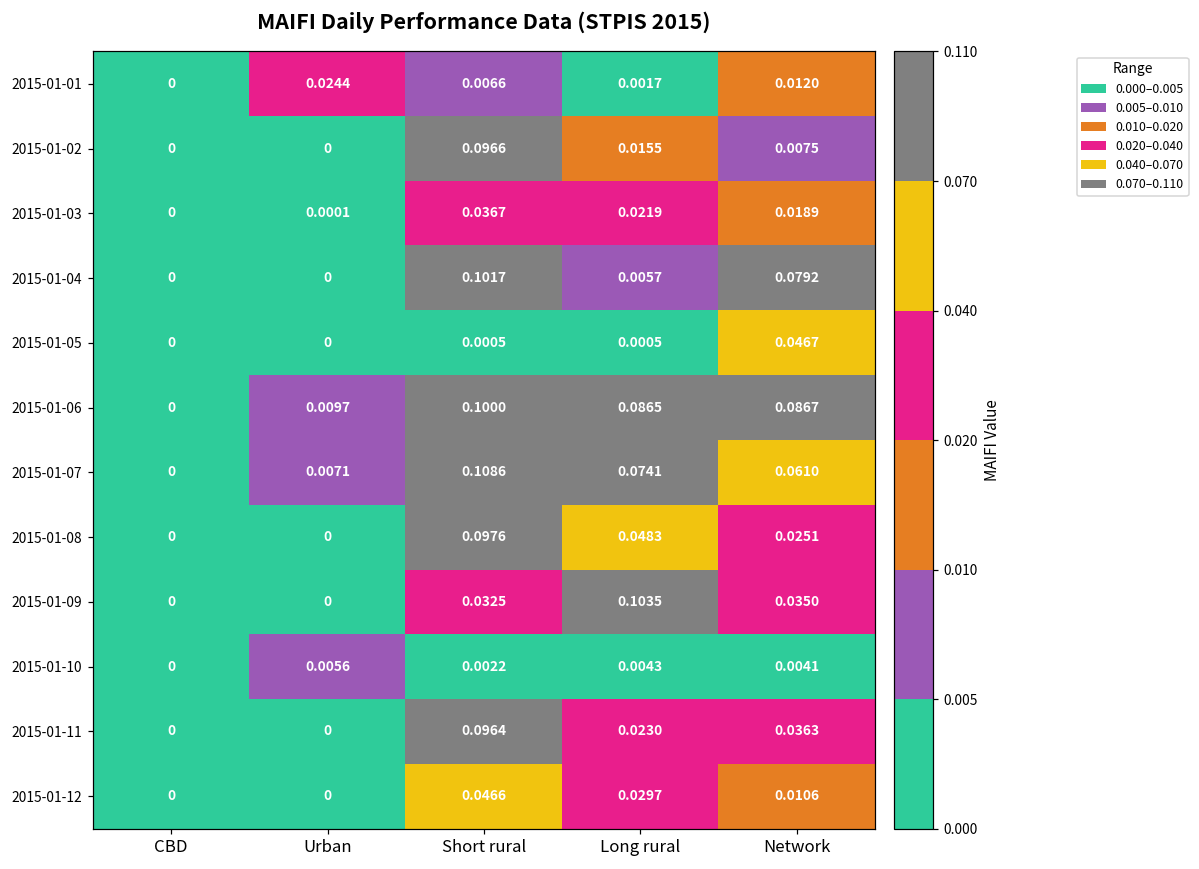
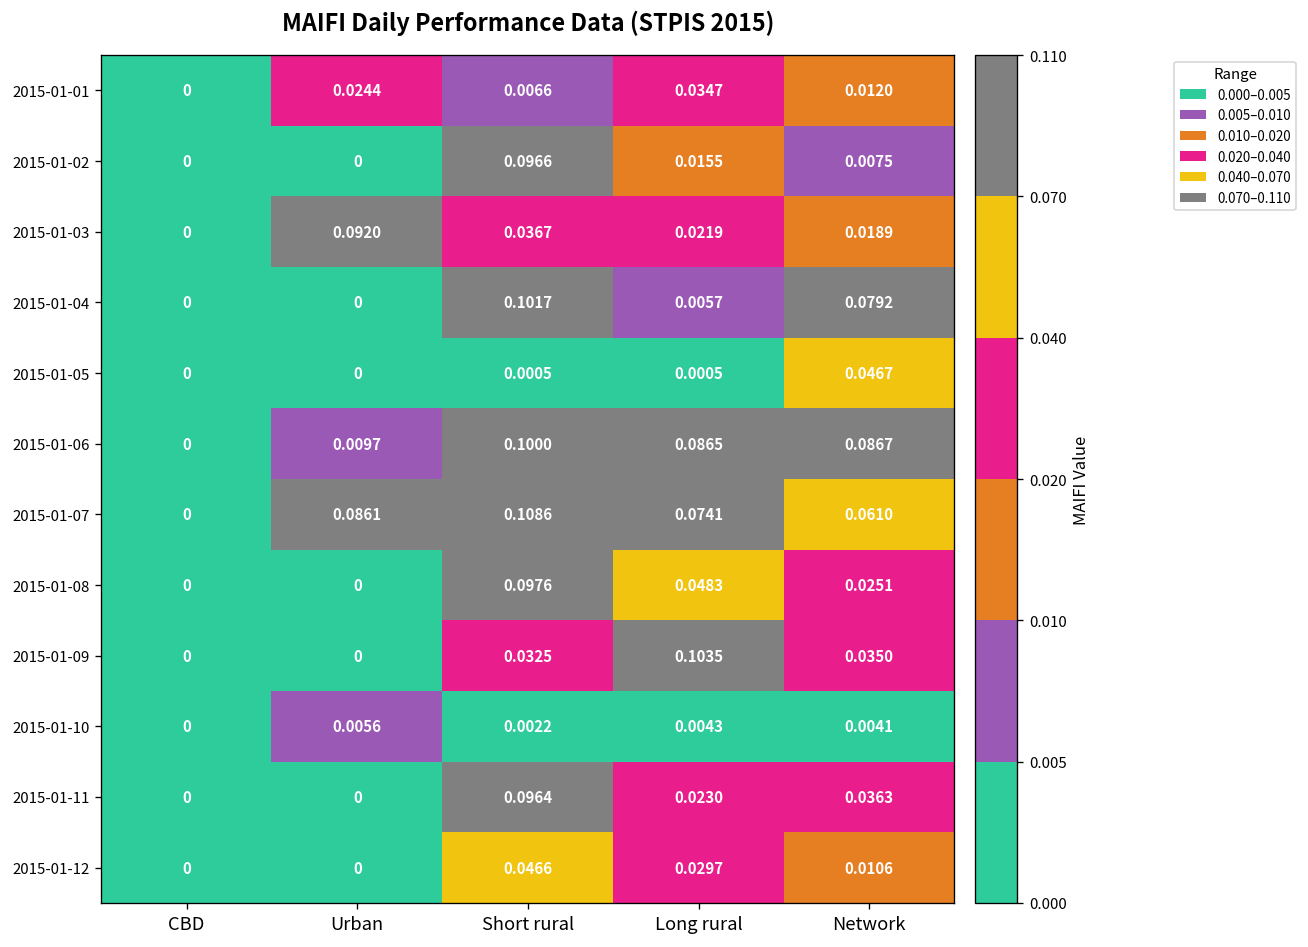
  {
    "2015-01-01": {
      "CBD": 0,
      "Urban": 0.0244,
      "Short rural": 0.0066,
-     "Long rural": 0.0017,
+     "Long rural": 0.0347,
      "Network": 0.0120
    },
    "2015-01-02": {
      "CBD": 0,
      "Urban": 0,
      "Short rural": 0.0966,
      "Long rural": 0.0155,
      "Network": 0.0075
    },
    "2015-01-03": {
      "CBD": 0,
-     "Urban": 0.0001,
+     "Urban": 0.0920,
      "Short rural": 0.0367,
      "Long rural": 0.0219,
      "Network": 0.0189
    },
    "2015-01-04": {
      "CBD": 0,
      "Urban": 0,
      "Short rural": 0.1017,
      "Long rural": 0.0057,
      "Network": 0.0792
    },
    "2015-01-05": {
      "CBD": 0,
      "Urban": 0,
      "Short rural": 0.0005,
      "Long rural": 0.0005,
      "Network": 0.0467
    },
    "2015-01-06": {
      "CBD": 0,
      "Urban": 0.0097,
      "Short rural": 0.1000,
      "Long rural": 0.0865,
      "Network": 0.0867
    },
    "2015-01-07": {
      "CBD": 0,
-     "Urban": 0.0071,
+     "Urban": 0.0861,
      "Short rural": 0.1086,
      "Long rural": 0.0741,
      "Network": 0.0610
    },
    "2015-01-08": {
      "CBD": 0,
      "Urban": 0,
      "Short rural": 0.0976,
      "Long rural": 0.0483,
      "Network": 0.0251
    },
    "2015-01-09": {
      "CBD": 0,
      "Urban": 0,
      "Short rural": 0.0325,
      "Long rural": 0.1035,
      "Network": 0.0350
    },
    "2015-01-10": {
      "CBD": 0,
      "Urban": 0.0056,
      "Short rural": 0.0022,
      "Long rural": 0.0043,
      "Network": 0.0041
    },
    "2015-01-11": {
      "CBD": 0,
      "Urban": 0,
      "Short rural": 0.0964,
      "Long rural": 0.0230,
      "Network": 0.0363
    },
    "2015-01-12": {
      "CBD": 0,
      "Urban": 0,
      "Short rural": 0.0466,
      "Long rural": 0.0297,
      "Network": 0.0106
    }
  }
